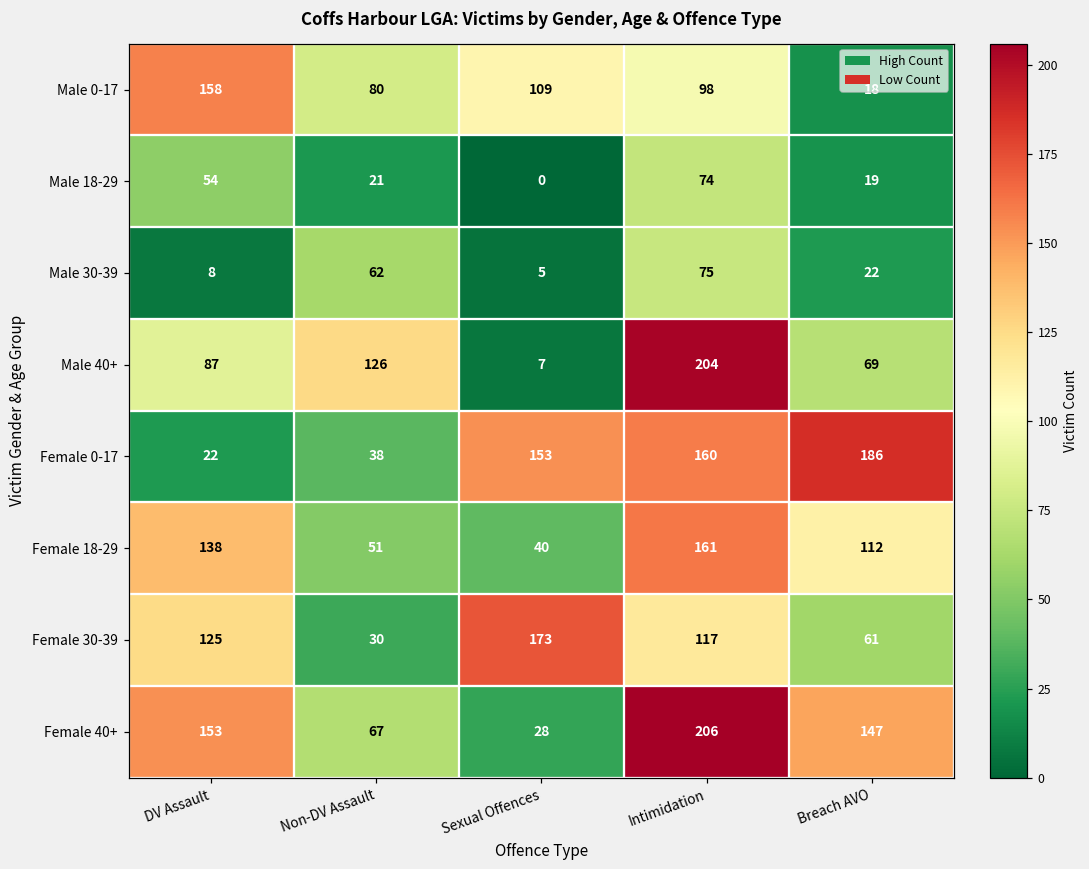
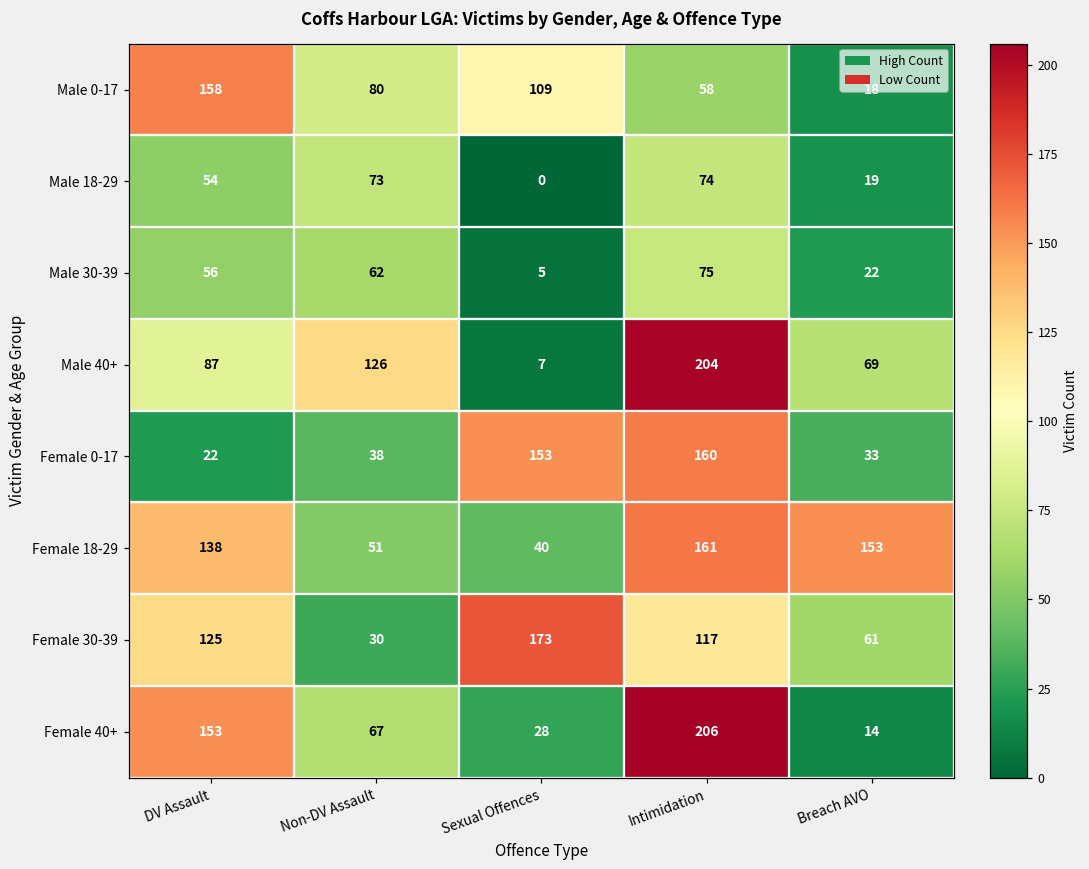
  {
    "Male 0-17": {
      "DV Assault": 158,
      "Non-DV Assault": 80,
      "Sexual Offences": 109,
-     "Intimidation": 98
+     "Intimidation": 58
    },
    "Male 18-29": {
      "DV Assault": 54,
-     "Non-DV Assault": 21,
+     "Non-DV Assault": 73,
      "Sexual Offences": 0,
      "Intimidation": 74,
      "Breach AVO": 19
    },
    "Male 30-39": {
-     "DV Assault": 8,
+     "DV Assault": 56,
      "Non-DV Assault": 62,
      "Sexual Offences": 5,
      "Intimidation": 75,
      "Breach AVO": 22
    },
    "Male 40+": {
      "DV Assault": 87,
      "Non-DV Assault": 126,
      "Sexual Offences": 7,
      "Intimidation": 204,
      "Breach AVO": 69
    },
    "Female 0-17": {
      "DV Assault": 22,
      "Non-DV Assault": 38,
      "Sexual Offences": 153,
      "Intimidation": 160,
-     "Breach AVO": 186
+     "Breach AVO": 33
    },
    "Female 18-29": {
      "DV Assault": 138,
      "Non-DV Assault": 51,
      "Sexual Offences": 40,
      "Intimidation": 161,
-     "Breach AVO": 112
+     "Breach AVO": 153
    },
    "Female 30-39": {
      "DV Assault": 125,
      "Non-DV Assault": 30,
      "Sexual Offences": 173,
      "Intimidation": 117,
      "Breach AVO": 61
    },
    "Female 40+": {
      "DV Assault": 153,
      "Non-DV Assault": 67,
      "Sexual Offences": 28,
      "Intimidation": 206,
-     "Breach AVO": 147
+     "Breach AVO": 14
    }
  }
